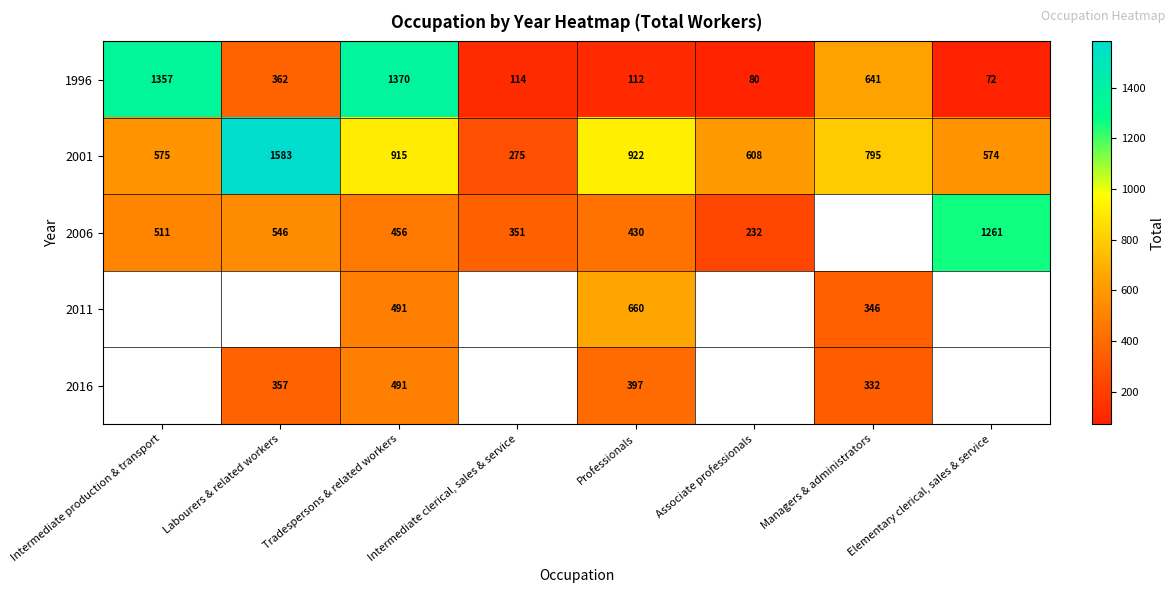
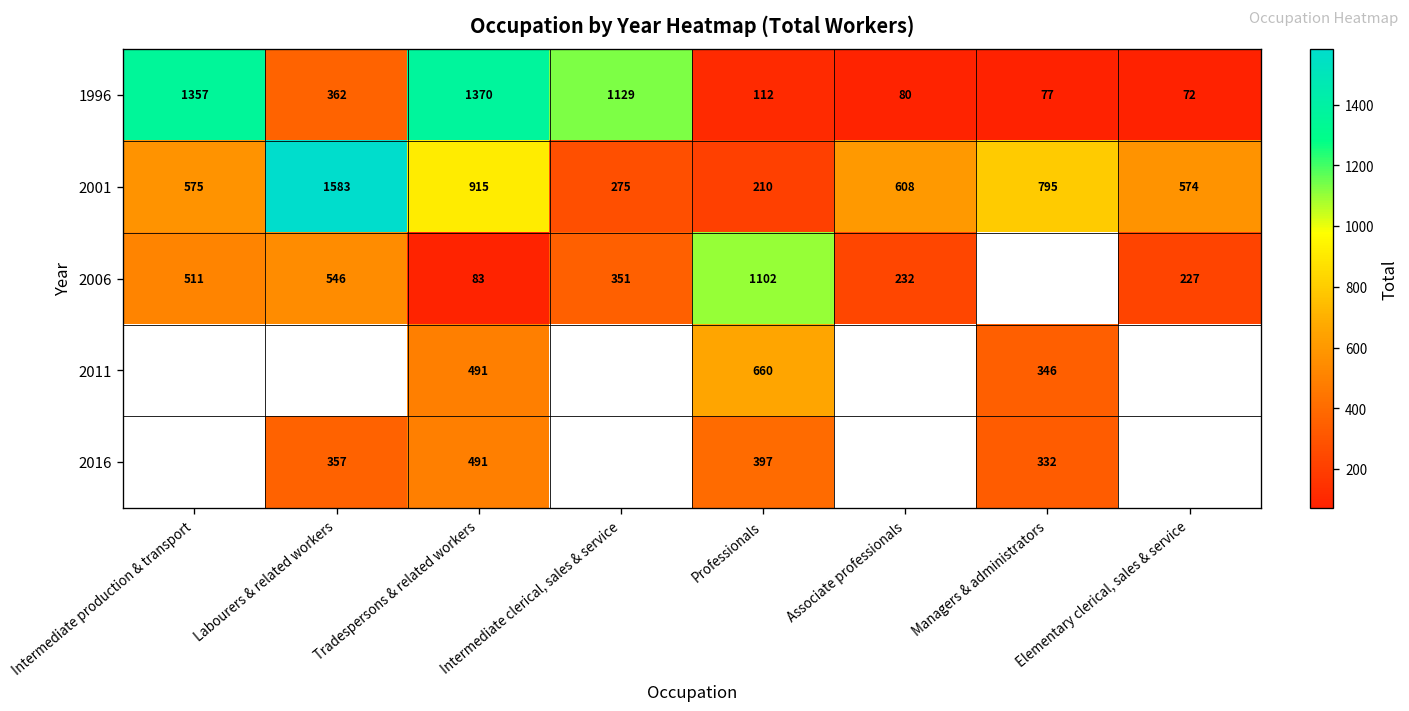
  {
    "1996": {
      "Intermediate production & transport": 1357,
      "Labourers & related workers": 362,
      "Tradespersons & related workers": 1370,
-     "Intermediate clerical, sales & service": 114,
+     "Intermediate clerical, sales & service": 1129,
      "Professionals": 112,
      "Associate professionals": 80,
-     "Managers & administrators": 641,
+     "Managers & administrators": 77,
      "Elementary clerical, sales & service": 72
    },
    "2001": {
      "Intermediate production & transport": 575,
      "Labourers & related workers": 1583,
      "Tradespersons & related workers": 915,
      "Intermediate clerical, sales & service": 275,
-     "Professionals": 922,
+     "Professionals": 210,
      "Associate professionals": 608,
      "Managers & administrators": 795,
      "Elementary clerical, sales & service": 574
    },
    "2006": {
      "Intermediate production & transport": 511,
      "Labourers & related workers": 546,
-     "Tradespersons & related workers": 456,
+     "Tradespersons & related workers": 83,
      "Intermediate clerical, sales & service": 351,
-     "Professionals": 430,
+     "Professionals": 1102,
      "Associate professionals": 232,
-     "Elementary clerical, sales & service": 1261
+     "Elementary clerical, sales & service": 227
    },
    "2011": {
      "Tradespersons & related workers": 491,
      "Professionals": 660,
      "Managers & administrators": 346
    },
    "2016": {
      "Labourers & related workers": 357,
      "Tradespersons & related workers": 491,
      "Professionals": 397,
      "Managers & administrators": 332
    }
  }
